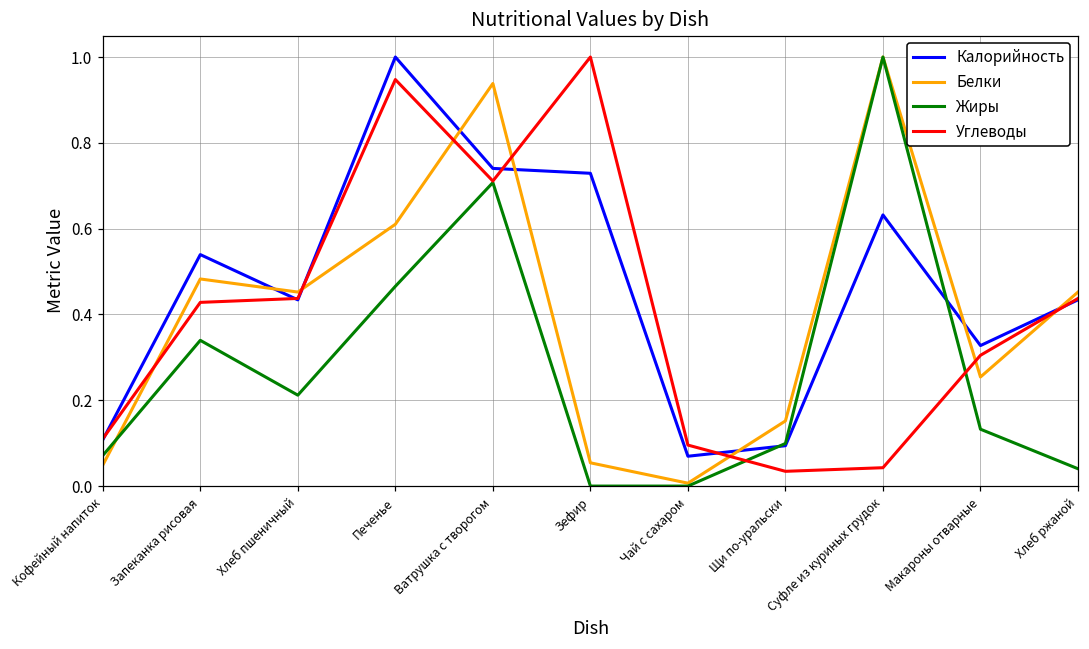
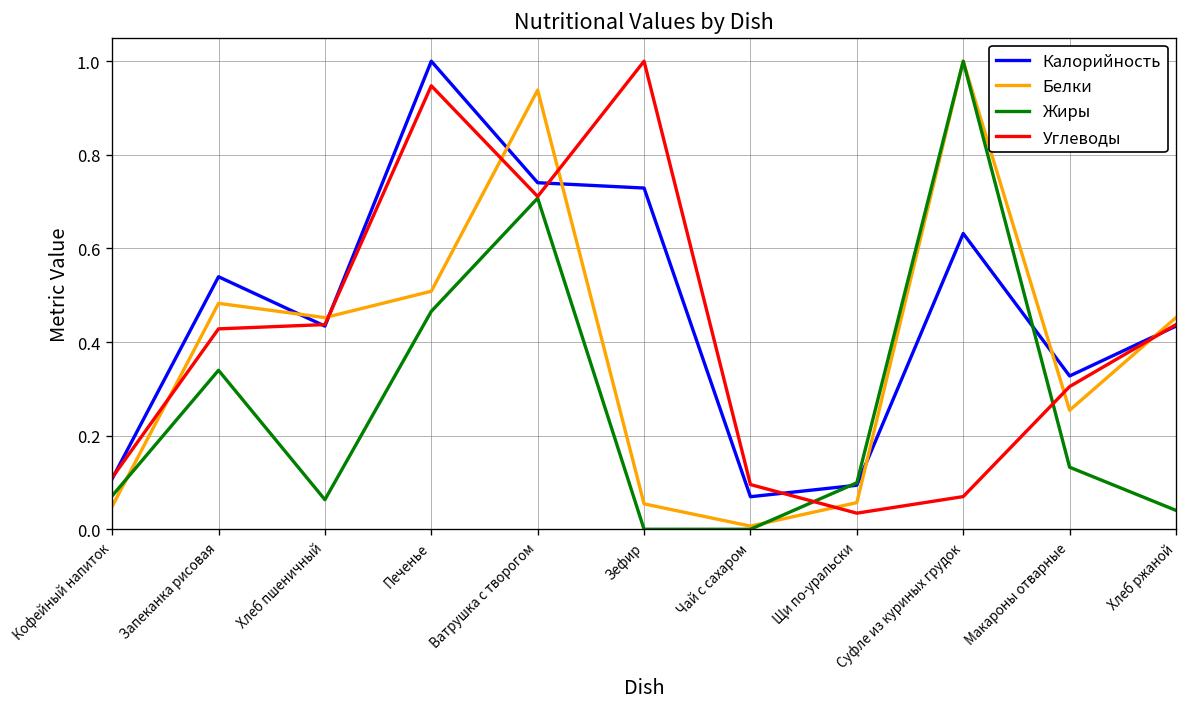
  {
    "Калорийность": {
      "Запеканка рисовая": 0.54,
      "Печенье": 1.00,
      "Ватрушка с творогом": 0.74,
      "Зефир": 0.73,
      "Чай с сахаром": 0.07,
      "Суфле из куриных грудок": 0.63,
      "Макароны отварные": 0.33
    },
    "Белки": {
      "Кофейный напиток": 0.05,
      "Запеканка рисовая": 0.48,
      "Хлеб пшеничный": 0.45,
-     "Печенье": 0.61,
+     "Печенье": 0.51,
      "Ватрушка с творогом": 0.94,
      "Зефир": 0.05,
      "Чай с сахаром": 0.01,
-     "Щи по-уральски": 0.15,
+     "Щи по-уральски": 0.06,
      "Макароны отварные": 0.25,
      "Хлеб ржаной": 0.45
    },
    "Жиры": {
      "Кофейный напиток": 0.07,
      "Запеканка рисовая": 0.34,
-     "Хлеб пшеничный": 0.21,
+     "Хлеб пшеничный": 0.06,
      "Печенье": 0.47,
      "Зефир": 0.00,
      "Чай с сахаром": 0.00,
      "Макароны отварные": 0.13,
      "Хлеб ржаной": 0.04
    },
    "Углеводы": {
      "Запеканка рисовая": 0.43,
      "Печенье": 0.95,
      "Зефир": 1.00,
      "Чай с сахаром": 0.10,
      "Щи по-уральски": 0.03,
-     "Суфле из куриных грудок": 0.04,
+     "Суфле из куриных грудок": 0.07,
      "Макароны отварные": 0.30
    }
  }
